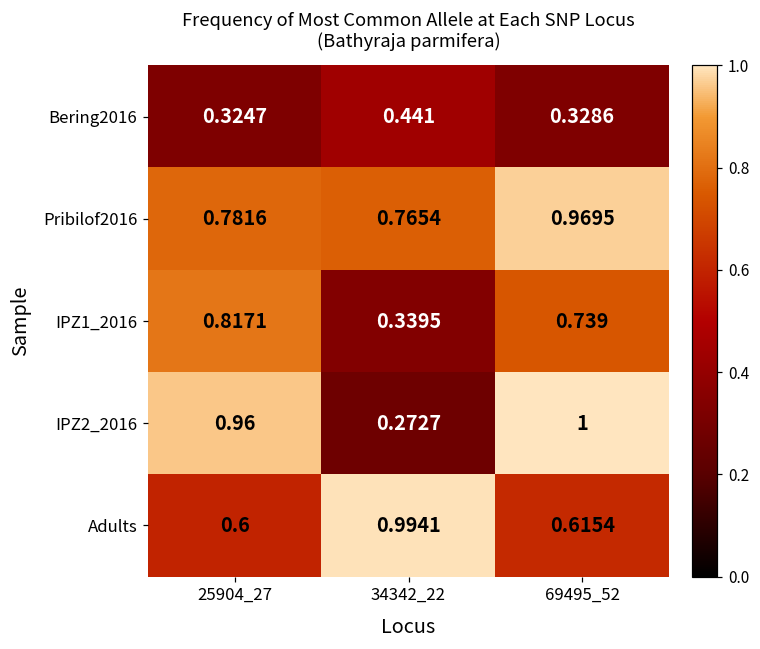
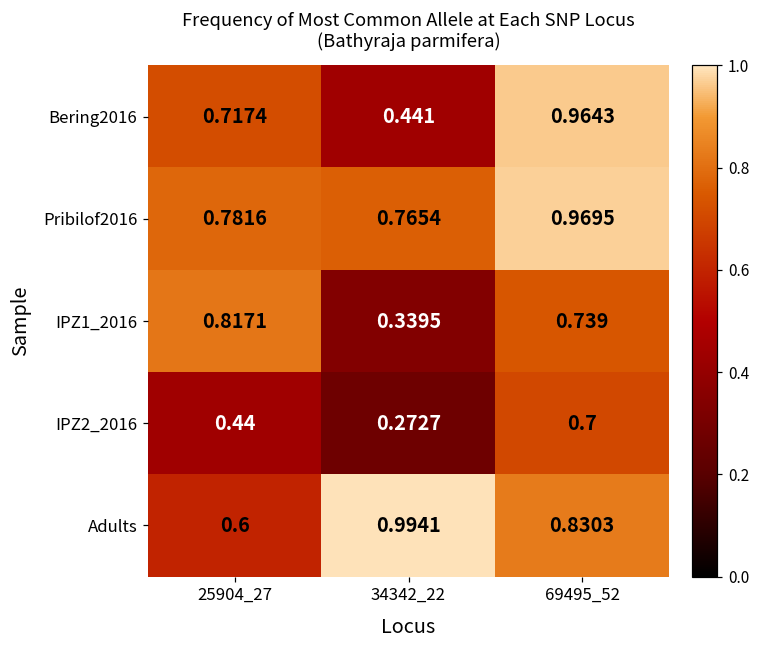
  {
    "Bering2016": {
-     "25904_27": 0.3247,
+     "25904_27": 0.7174,
      "34342_22": 0.441,
-     "69495_52": 0.3286
+     "69495_52": 0.9643
    },
    "Pribilof2016": {
      "25904_27": 0.7816,
      "34342_22": 0.7654,
      "69495_52": 0.9695
    },
    "IPZ1_2016": {
      "25904_27": 0.8171,
      "34342_22": 0.3395,
      "69495_52": 0.739
    },
    "IPZ2_2016": {
-     "25904_27": 0.96,
+     "25904_27": 0.44,
      "34342_22": 0.2727,
-     "69495_52": 1
+     "69495_52": 0.7
    },
    "Adults": {
      "25904_27": 0.6,
      "34342_22": 0.9941,
-     "69495_52": 0.6154
+     "69495_52": 0.8303
    }
  }
